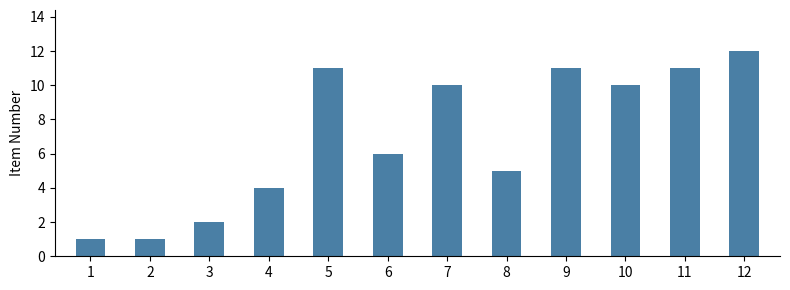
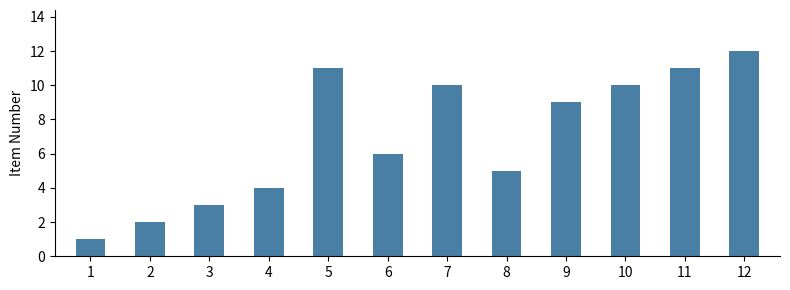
  {
    "1": 1,
-   "2": 1,
-   "3": 2,
+   "2": 2,
+   "3": 3,
    "4": 4,
    "5": 11,
    "6": 6,
    "7": 10,
    "8": 5,
-   "9": 11,
+   "9": 9,
    "10": 10,
    "11": 11,
    "12": 12
  }
